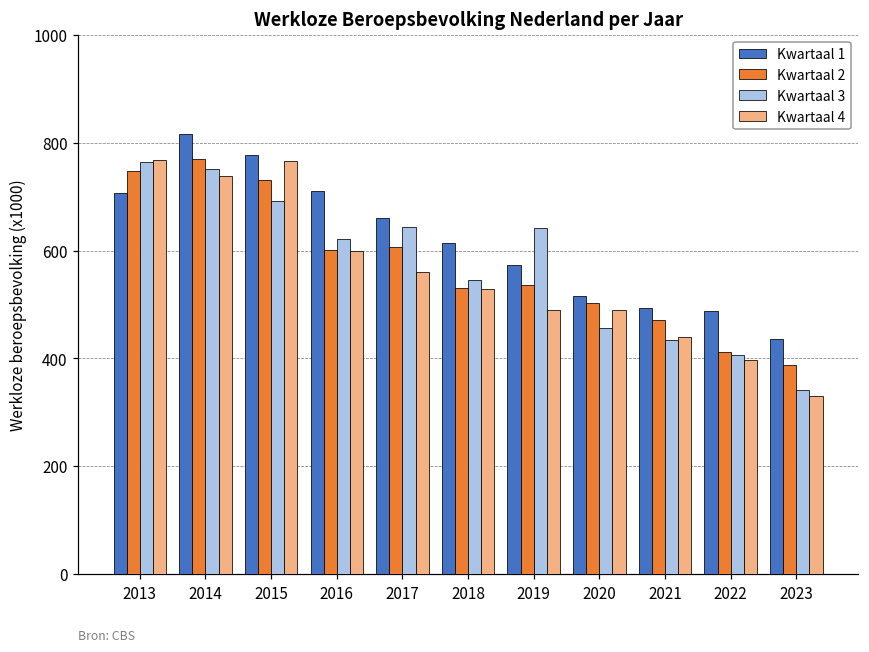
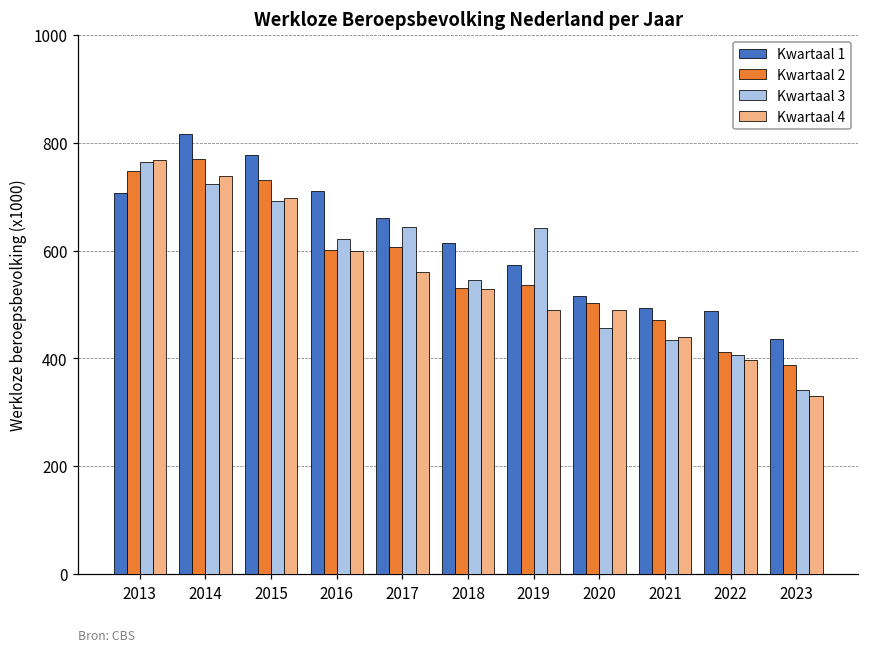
  {
    "Kwartaal 1": {
      "2013": 710,
      "2014": 820,
      "2015": 780,
      "2016": 710,
      "2017": 660,
      "2018": 610,
      "2019": 570,
      "2020": 520,
      "2021": 490,
      "2022": 490,
      "2023": 440
    },
    "Kwartaal 2": {
      "2013": 750,
      "2014": 770,
      "2015": 730,
      "2016": 600,
      "2017": 610,
      "2018": 530,
      "2019": 540,
      "2020": 500,
      "2021": 470,
      "2022": 410,
      "2023": 390
    },
    "Kwartaal 3": {
      "2013": 760,
-     "2014": 750,
+     "2014": 720,
      "2015": 690,
      "2016": 620,
      "2017": 640,
      "2018": 550,
      "2019": 640,
      "2020": 460,
      "2021": 430,
      "2022": 410,
      "2023": 340
    },
    "Kwartaal 4": {
      "2013": 770,
      "2014": 740,
-     "2015": 770,
+     "2015": 700,
      "2016": 600,
      "2017": 560,
      "2018": 530,
      "2019": 490,
      "2020": 490,
      "2021": 440,
      "2022": 400,
      "2023": 330
    }
  }
